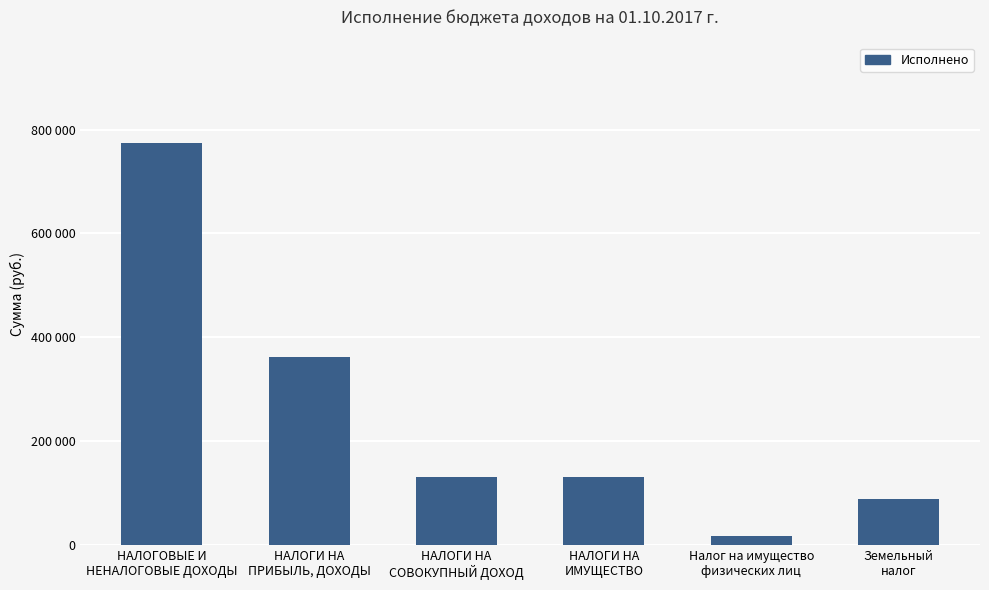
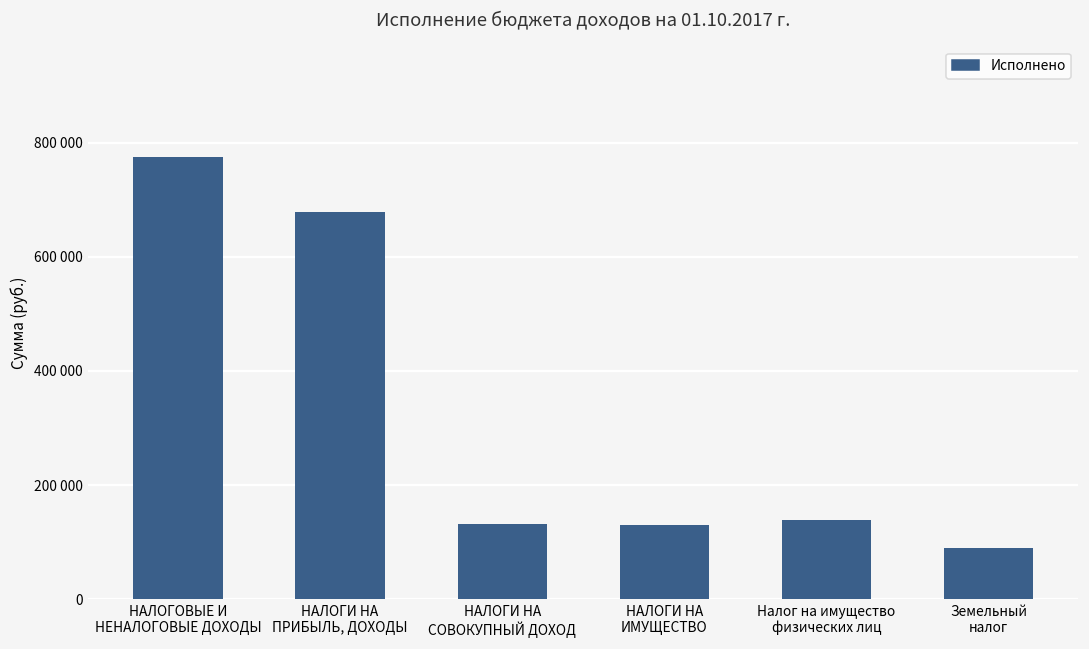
  {
    "НАЛОГОВЫЕ И НЕНАЛОГОВЫЕ ДОХОДЫ": 770000,
-   "НАЛОГИ НА ПРИБЫЛЬ, ДОХОДЫ": 360000,
+   "НАЛОГИ НА ПРИБЫЛЬ, ДОХОДЫ": 680000,
    "НАЛОГИ НА СОВОКУПНЫЙ ДОХОД": 130000,
    "НАЛОГИ НА ИМУЩЕСТВО": 130000,
-   "Налог на имущество физических лиц": 20000,
+   "Налог на имущество физических лиц": 140000,
    "Земельный налог": 90000
  }
